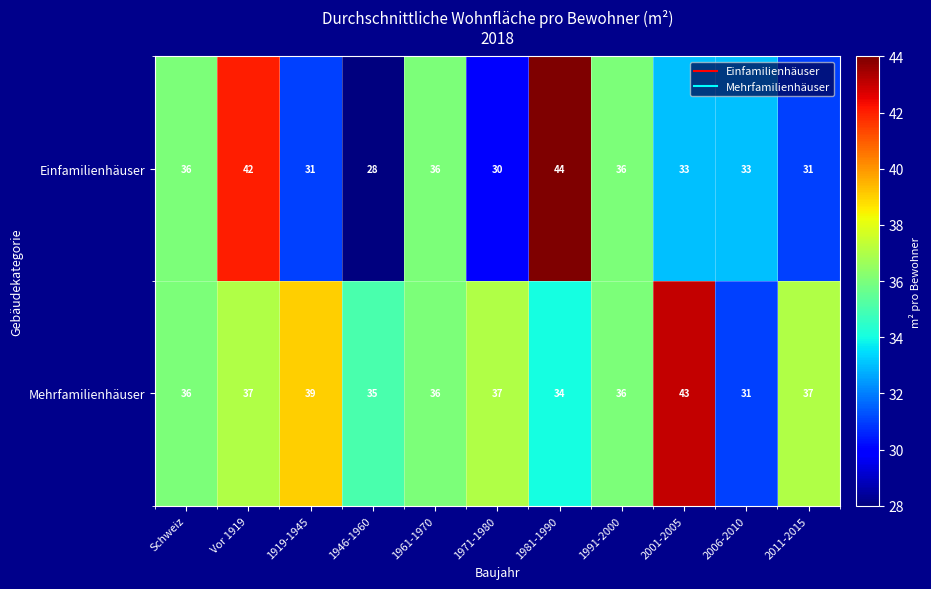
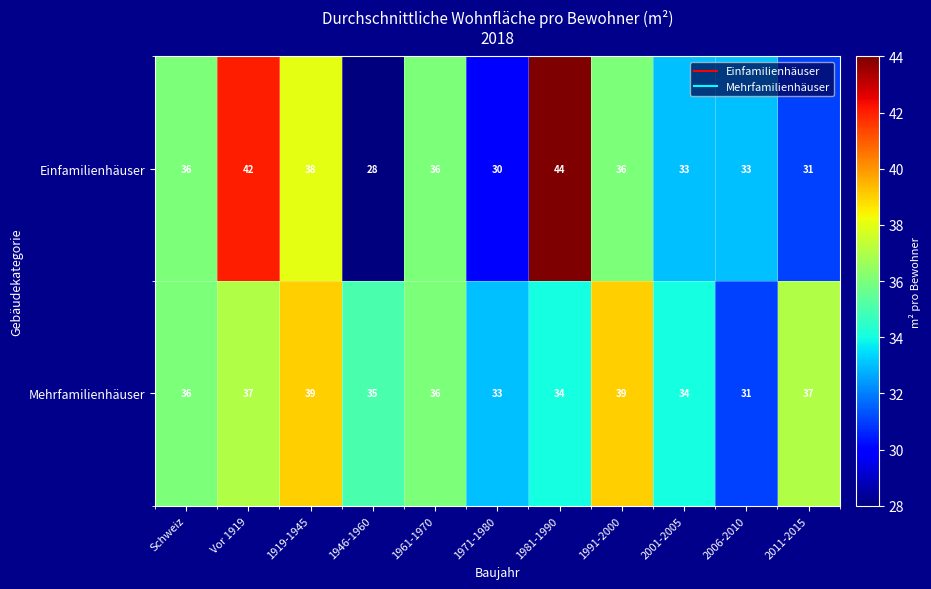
  {
    "Einfamilienhäuser": {
      "Schweiz": 36,
      "Vor 1919": 42,
-     "1919-1945": 31,
+     "1919-1945": 38,
      "1946-1960": 28,
      "1961-1970": 36,
      "1971-1980": 30,
      "1981-1990": 44,
      "1991-2000": 36,
      "2001-2005": 33,
      "2006-2010": 33,
      "2011-2015": 31
    },
    "Mehrfamilienhäuser": {
      "Schweiz": 36,
      "Vor 1919": 37,
      "1919-1945": 39,
      "1946-1960": 35,
      "1961-1970": 36,
-     "1971-1980": 37,
+     "1971-1980": 33,
      "1981-1990": 34,
-     "1991-2000": 36,
-     "2001-2005": 43,
+     "1991-2000": 39,
+     "2001-2005": 34,
      "2006-2010": 31,
      "2011-2015": 37
    }
  }
